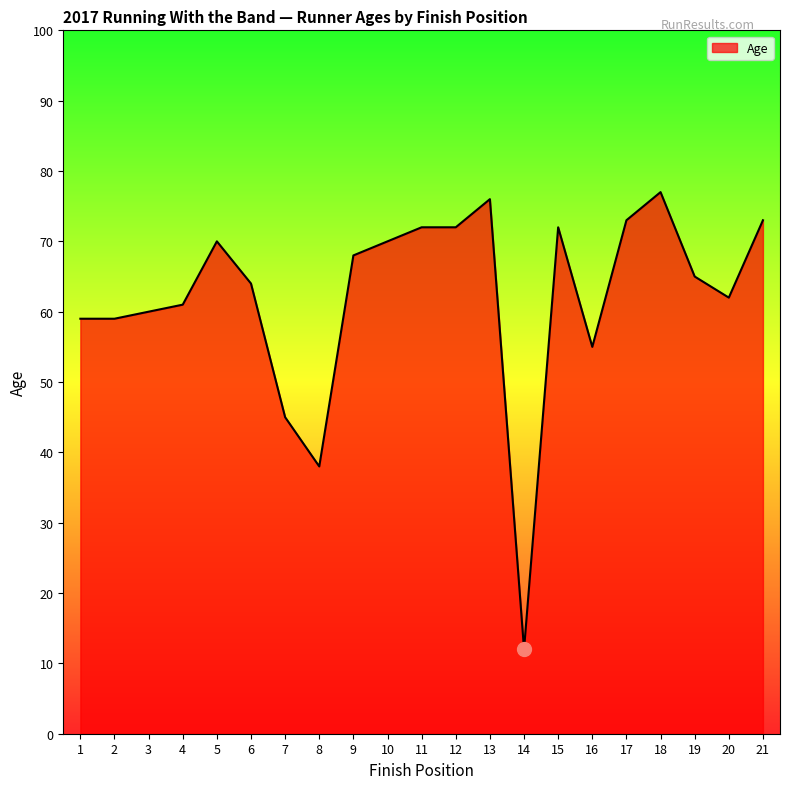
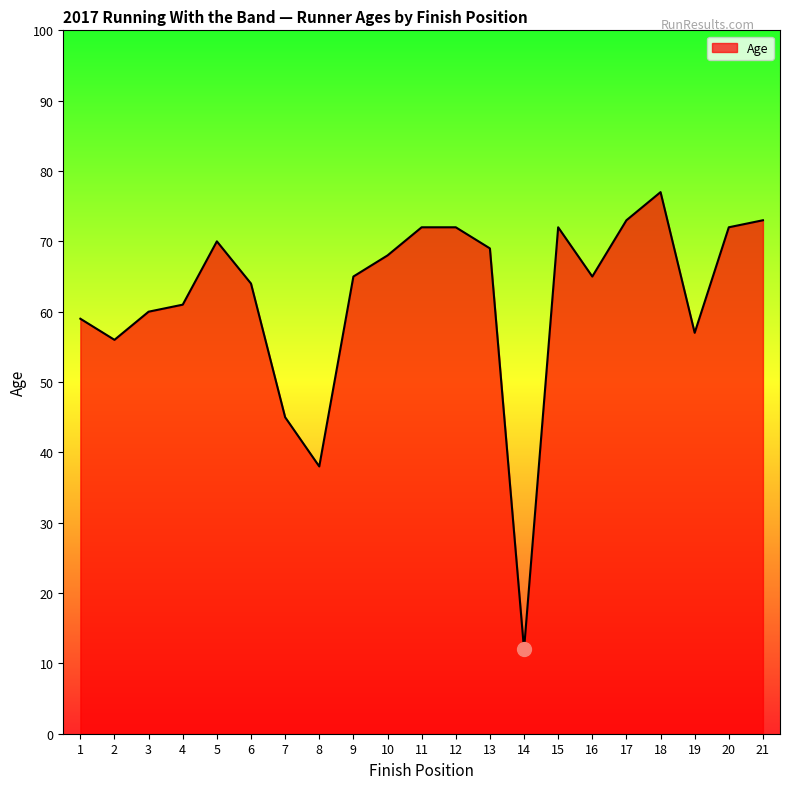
  {
    "Age": {
      "1": 59,
-     "2": 59,
+     "2": 56,
      "3": 60,
      "4": 61,
      "5": 70,
      "6": 64,
      "7": 45,
      "8": 38,
-     "9": 68,
-     "10": 70,
+     "9": 65,
+     "10": 68,
      "11": 72,
      "12": 72,
-     "13": 76,
+     "13": 69,
      "15": 72,
-     "16": 55,
+     "16": 65,
      "17": 73,
      "18": 77,
-     "19": 65,
-     "20": 62,
+     "19": 57,
+     "20": 72,
      "21": 73
    }
  }
